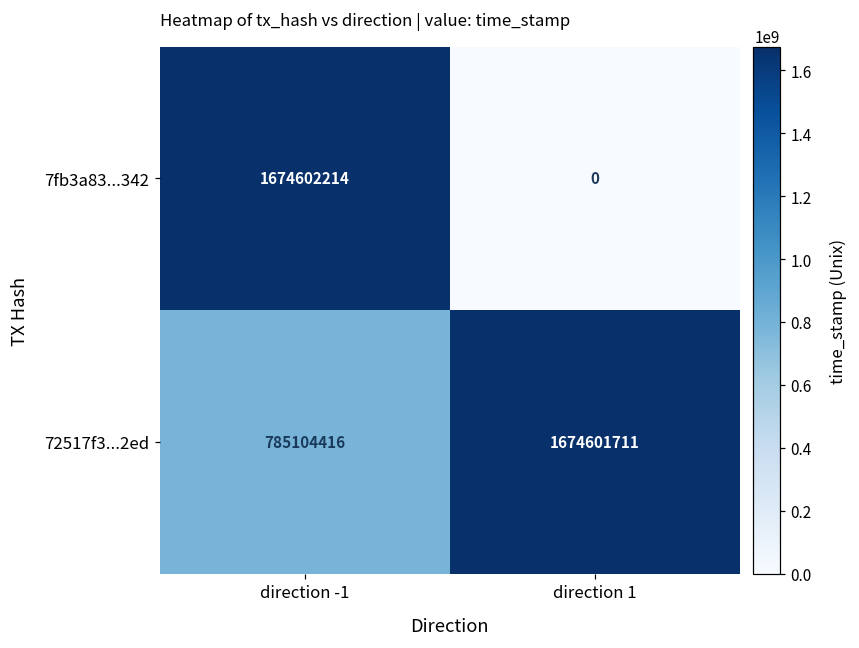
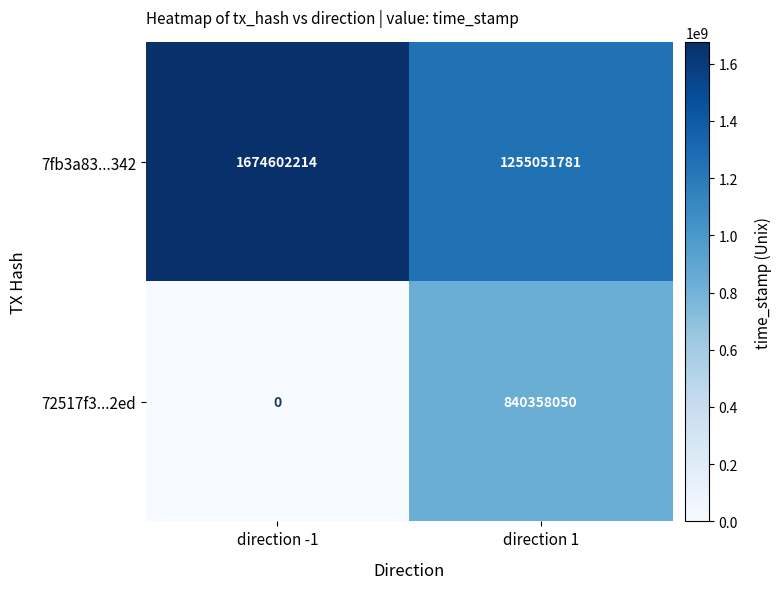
  {
    "7fb3a83...342": {
      "direction -1": 1674602214,
-     "direction 1": 0
+     "direction 1": 1255051781
    },
    "72517f3...2ed": {
-     "direction -1": 785104416,
-     "direction 1": 1674601711
+     "direction -1": 0,
+     "direction 1": 840358050
    }
  }
